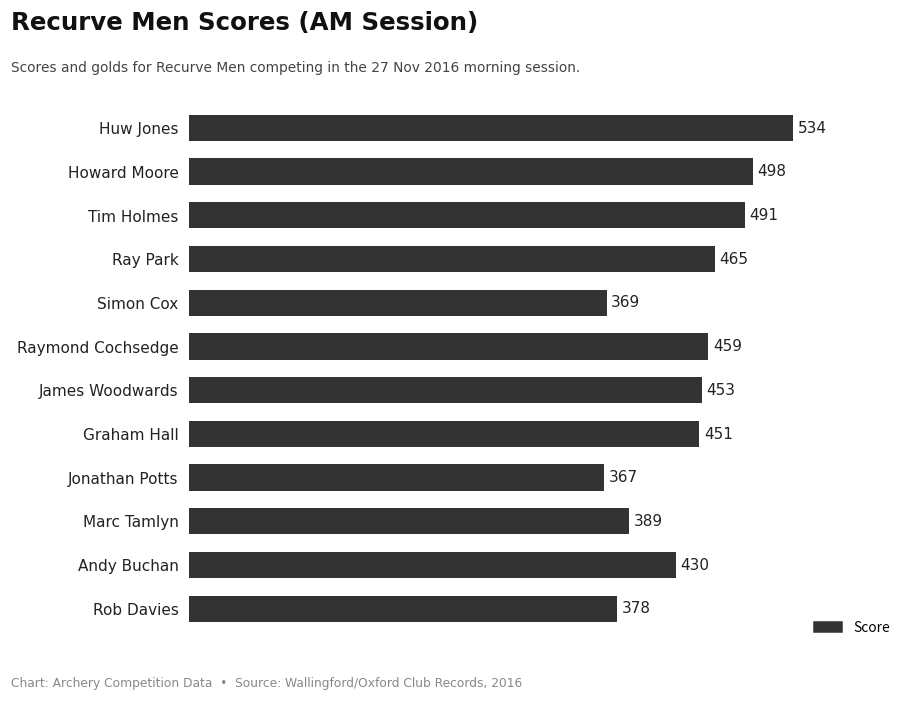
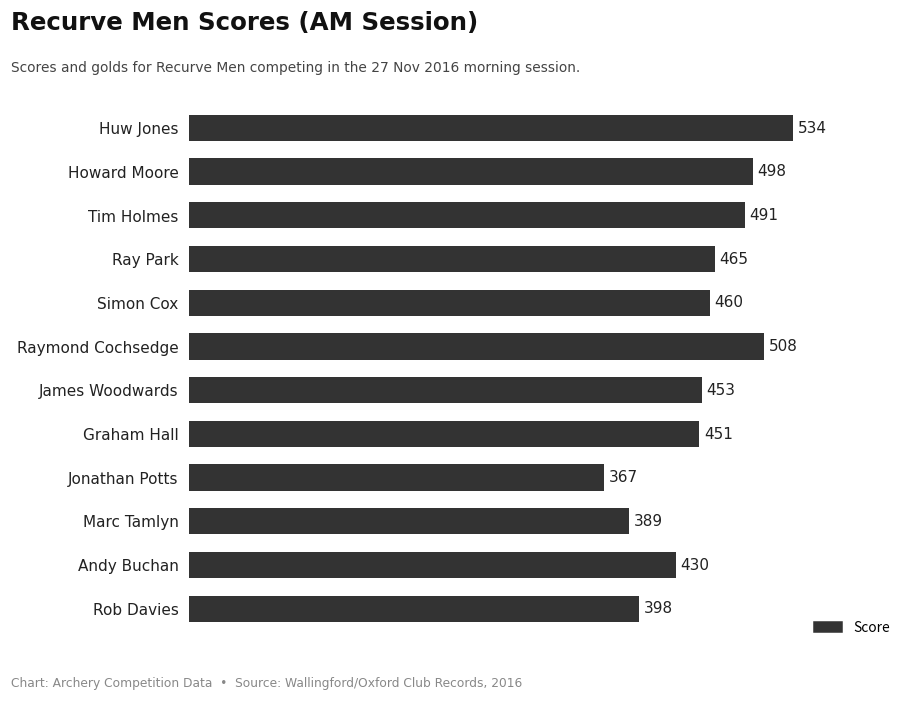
  {
    "Huw Jones": 534,
    "Howard Moore": 498,
    "Tim Holmes": 491,
    "Ray Park": 465,
-   "Simon Cox": 369,
-   "Raymond Cochsedge": 459,
+   "Simon Cox": 460,
+   "Raymond Cochsedge": 508,
    "James Woodwards": 453,
    "Graham Hall": 451,
    "Jonathan Potts": 367,
    "Marc Tamlyn": 389,
    "Andy Buchan": 430,
-   "Rob Davies": 378
+   "Rob Davies": 398
  }
